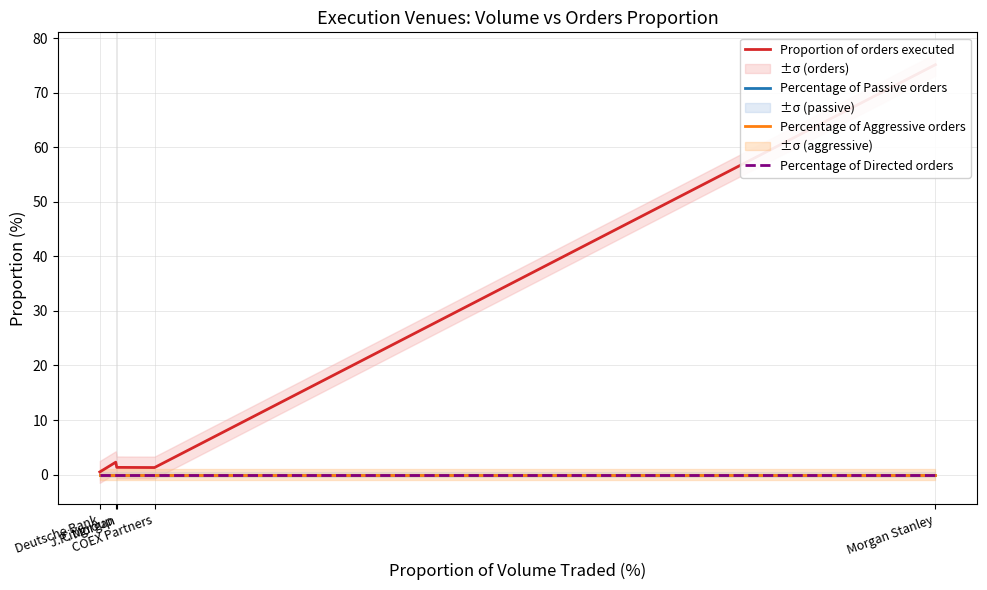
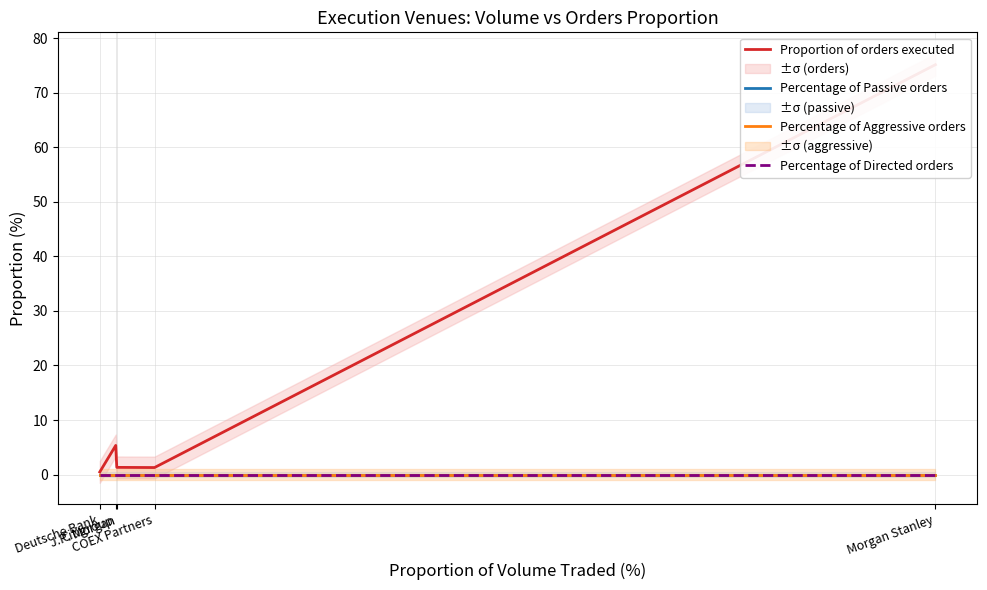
  {
    "Proportion of orders executed": {
-     "Citigroup": 2
+     "Citigroup": 5
    },
    "Percentage of Directed orders": {
      "Deutsche Bank": 0,
      "Citigroup": 0,
      "J.P. Morgan": 0,
      "COEX Partners": 0,
      "Morgan Stanley": 0
    }
  }
